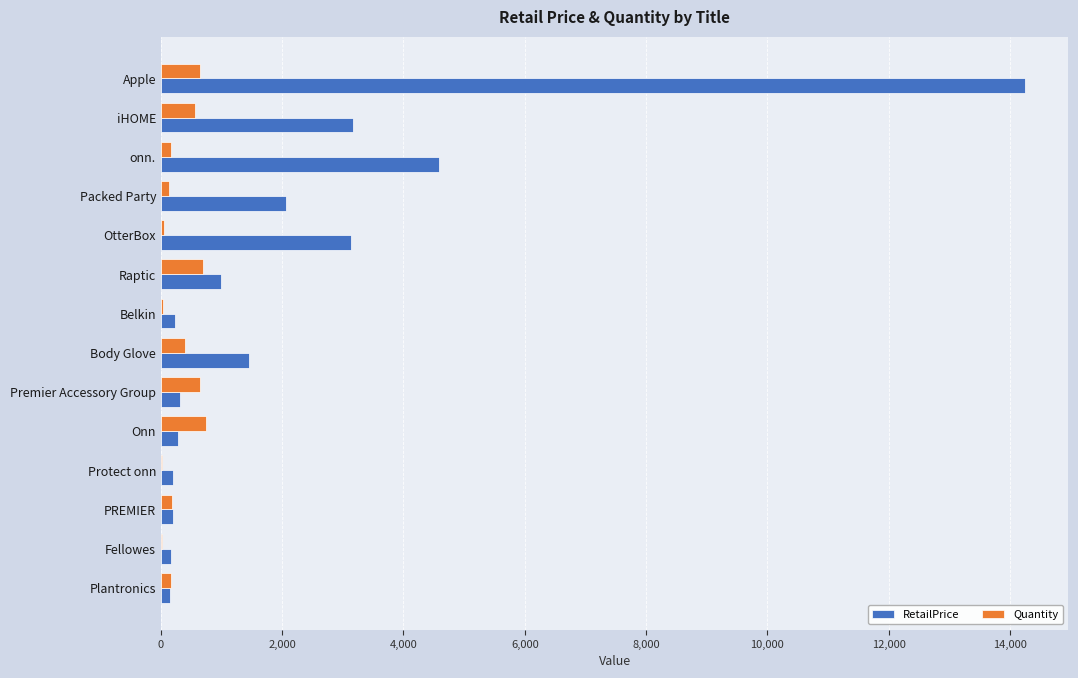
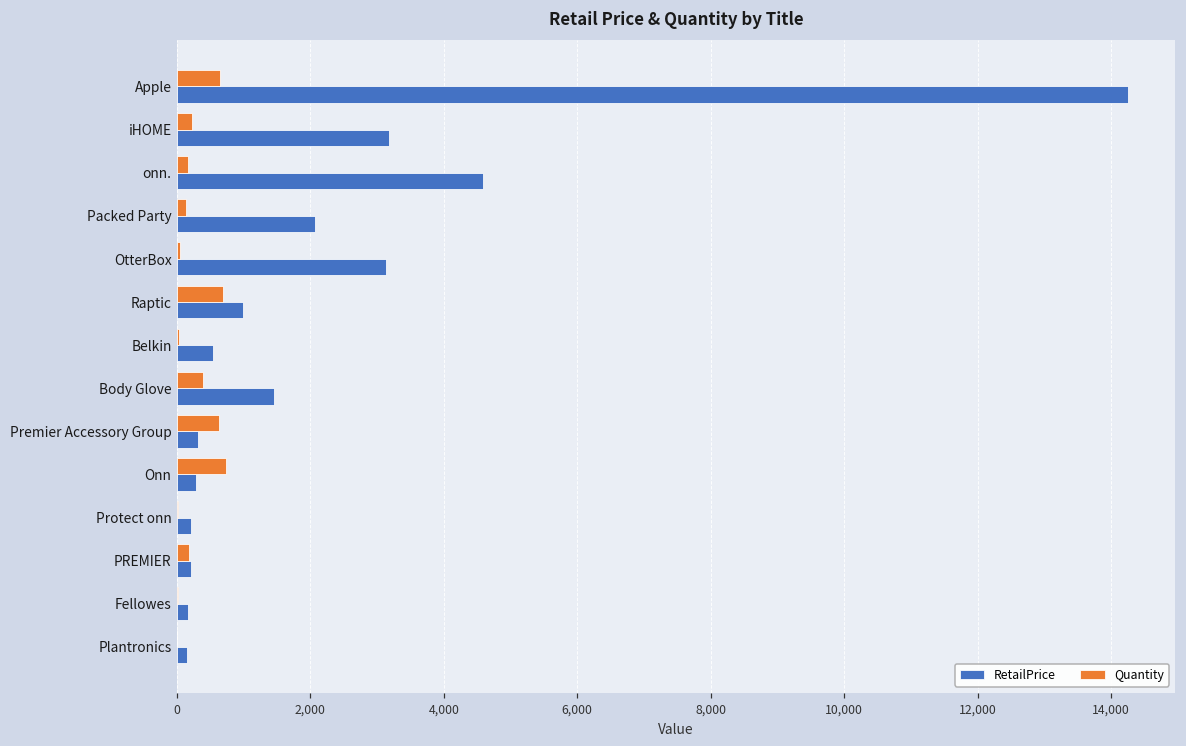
  {
    "RetailPrice": {
      "Apple": "14,200",
      "iHOME": "3,200",
      "onn.": "4,600",
      "Packed Party": "2,100",
      "OtterBox": "3,100",
      "Raptic": "1,000",
-     "Belkin": "200",
+     "Belkin": "500",
      "Body Glove": "1,500",
      "Premier Accessory Group": "300",
      "Onn": "300",
      "Protect onn": "200",
      "PREMIER": "200",
      "Fellowes": "200",
      "Plantronics": "200"
    },
    "Quantity": {
      "Apple": "700",
-     "iHOME": "600",
+     "iHOME": "200",
      "onn.": "200",
      "Packed Party": "100",
      "OtterBox": "100",
      "Raptic": "700",
      "Body Glove": "400",
      "Premier Accessory Group": "600",
      "Onn": "700",
      "PREMIER": "200",
-     "Plantronics": "200"
+     "Plantronics": "0"
    }
  }
